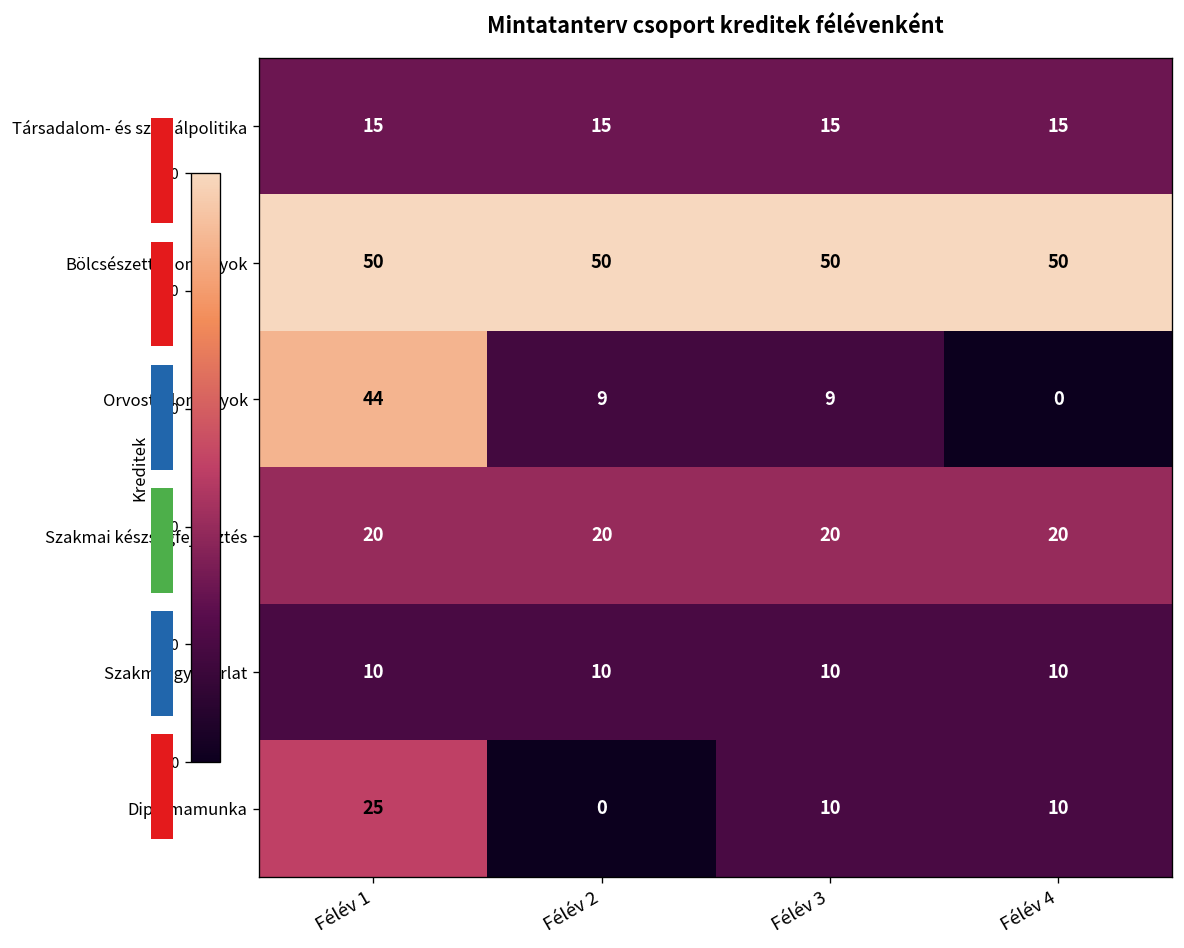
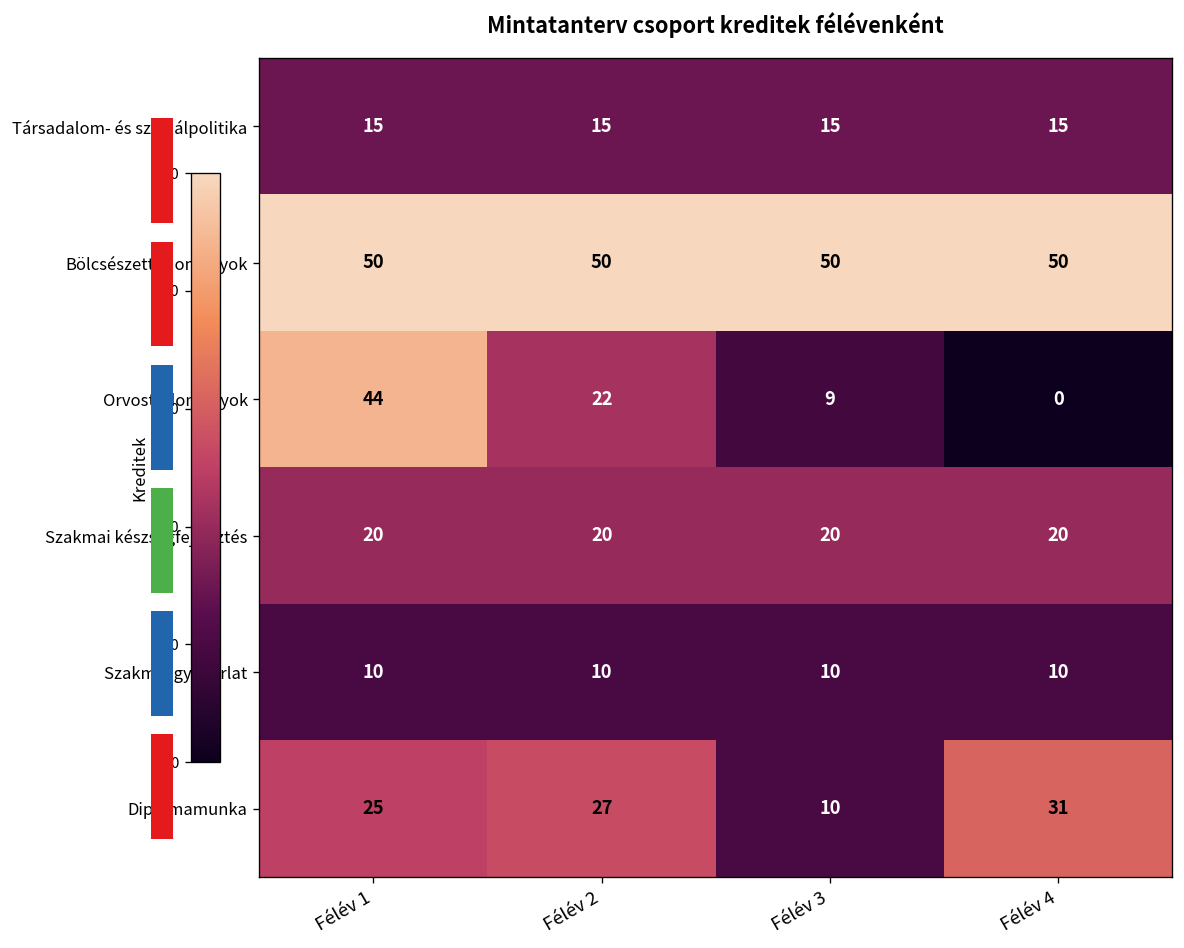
  {
    "Mintatanterv csoport kreditek félévenként": {
      "Társadalom- és szociálpolitika": {
        "Félév 1": 15,
        "Félév 2": 15,
        "Félév 3": 15,
        "Félév 4": 15
      },
      "Bölcsészettudományok": {
        "Félév 1": 50,
        "Félév 2": 50,
        "Félév 3": 50,
        "Félév 4": 50
      },
      "Orvostudományok": {
        "Félév 1": 44,
-       "Félév 2": 9,
+       "Félév 2": 22,
        "Félév 3": 9,
        "Félév 4": 0
      },
      "Szakmai készségfejlesztés": {
        "Félév 1": 20,
        "Félév 2": 20,
        "Félév 3": 20,
        "Félév 4": 20
      },
      "Szakmai gyakorlat": {
        "Félév 1": 10,
        "Félév 2": 10,
        "Félév 3": 10,
        "Félév 4": 10
      },
      "Diplomamunka": {
        "Félév 1": 25,
-       "Félév 2": 0,
+       "Félév 2": 27,
        "Félév 3": 10,
-       "Félév 4": 10
+       "Félév 4": 31
      }
    }
  }
